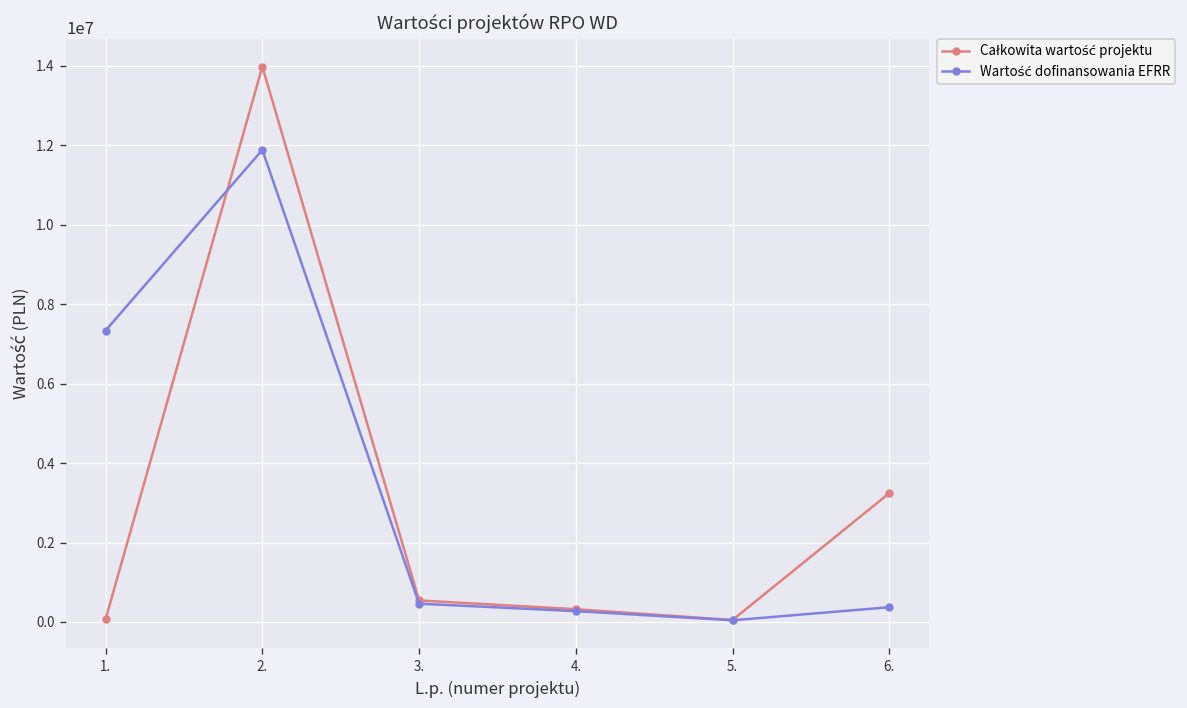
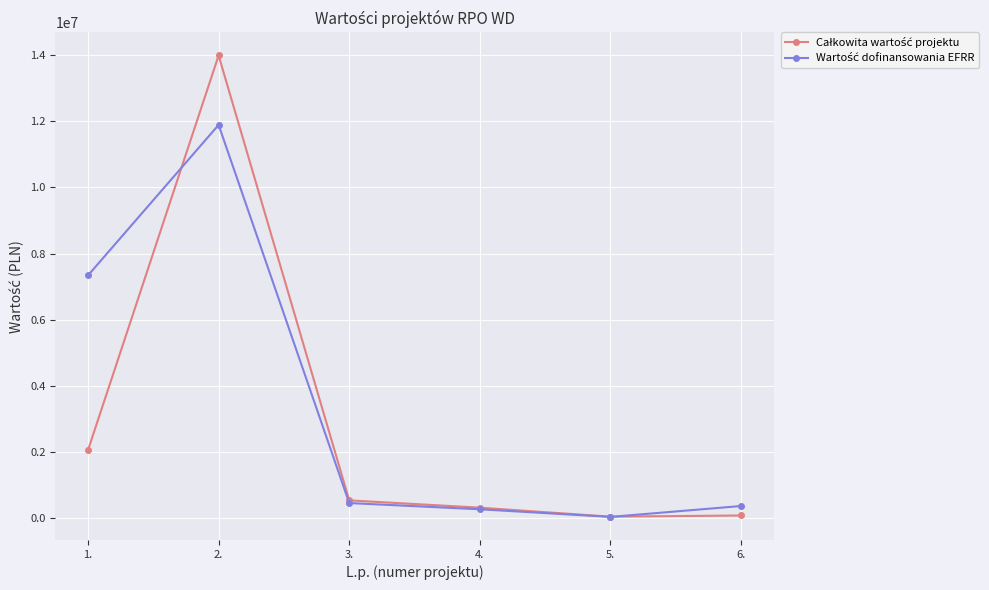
  {
    "Całkowita wartość projektu": {
-     "1.": 100000,
+     "1.": 2100000,
      "2.": 14000000,
      "3.": 500000,
-     "6.": 3200000
+     "6.": 100000
    },
    "Wartość dofinansowania EFRR": {
      "1.": 7300000,
      "2.": 11900000,
      "3.": 500000,
      "6.": 400000
    }
  }
